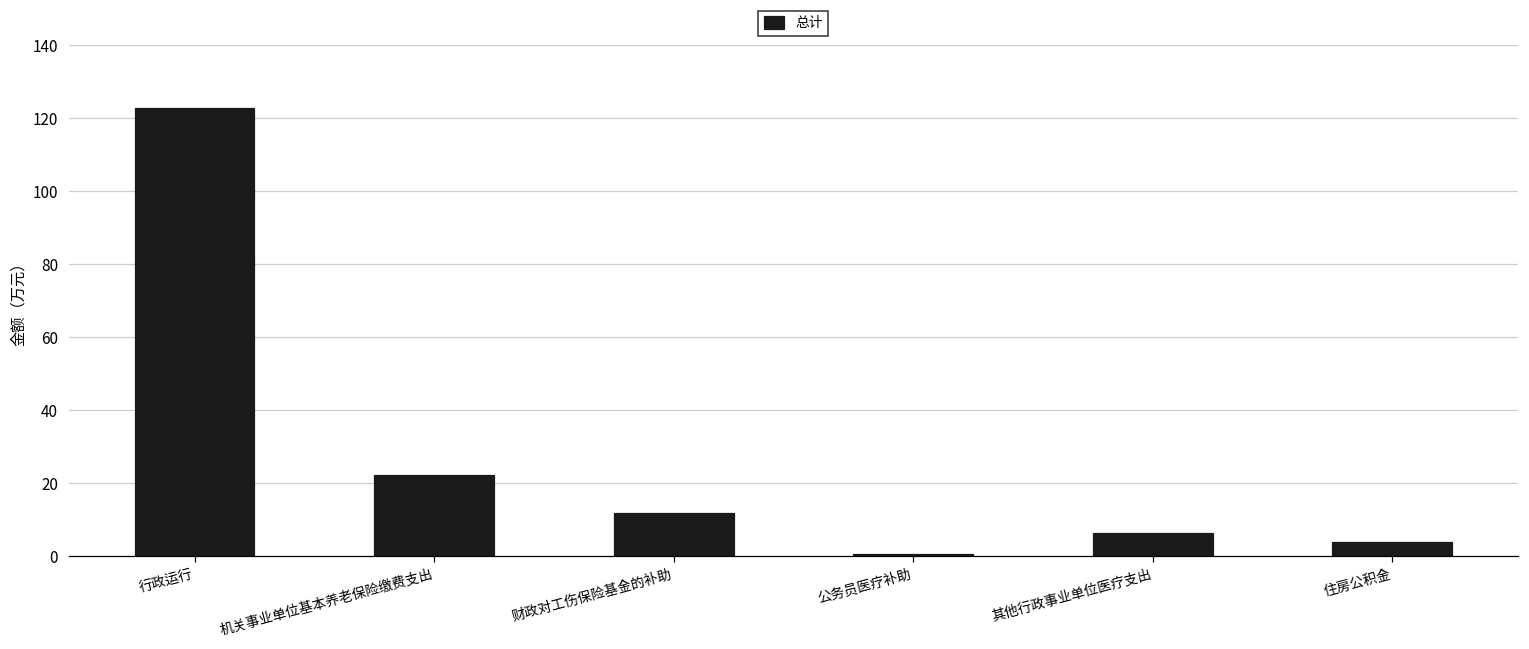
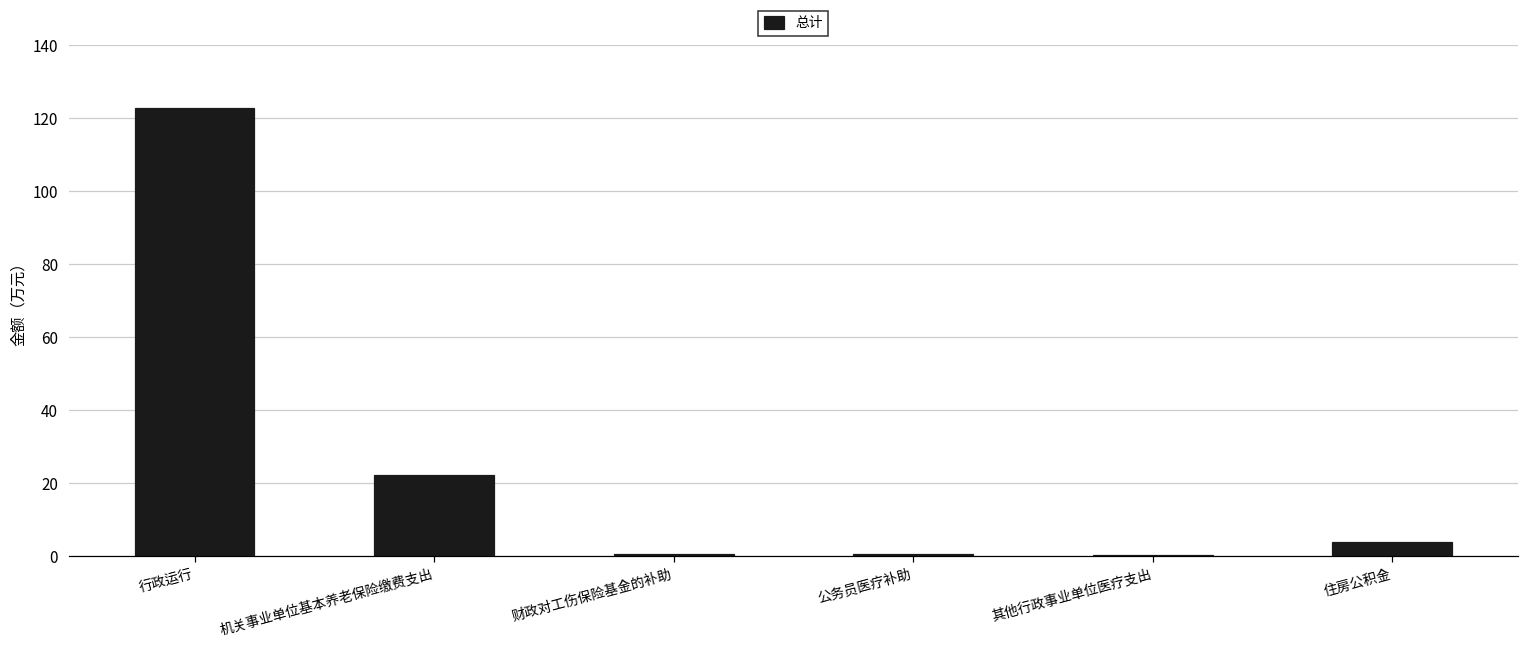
  {
    "行政运行": 123,
    "机关事业单位基本养老保险缴费支出": 22,
-   "财政对工伤保险基金的补助": 12,
-   "其他行政事业单位医疗支出": 6,
+   "财政对工伤保险基金的补助": 1,
+   "其他行政事业单位医疗支出": 0,
    "住房公积金": 4
  }
